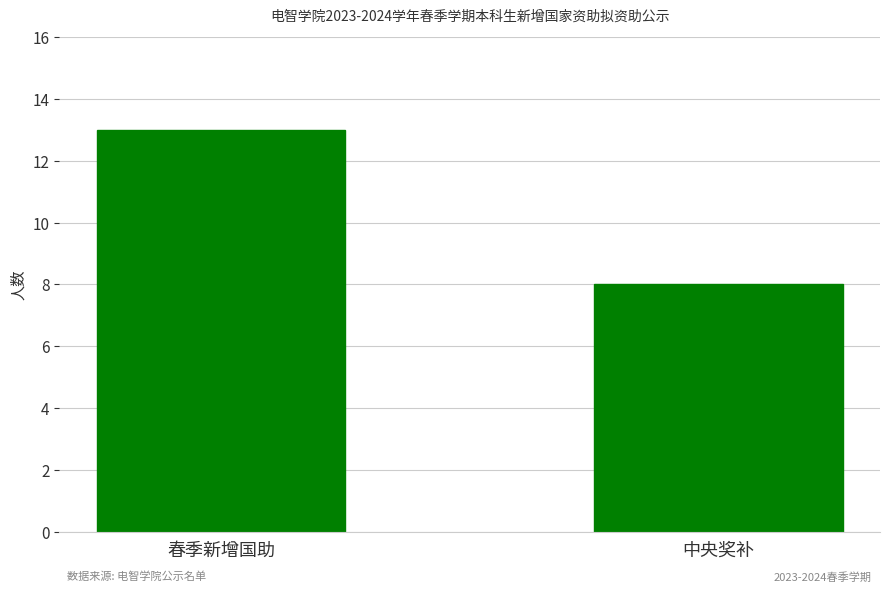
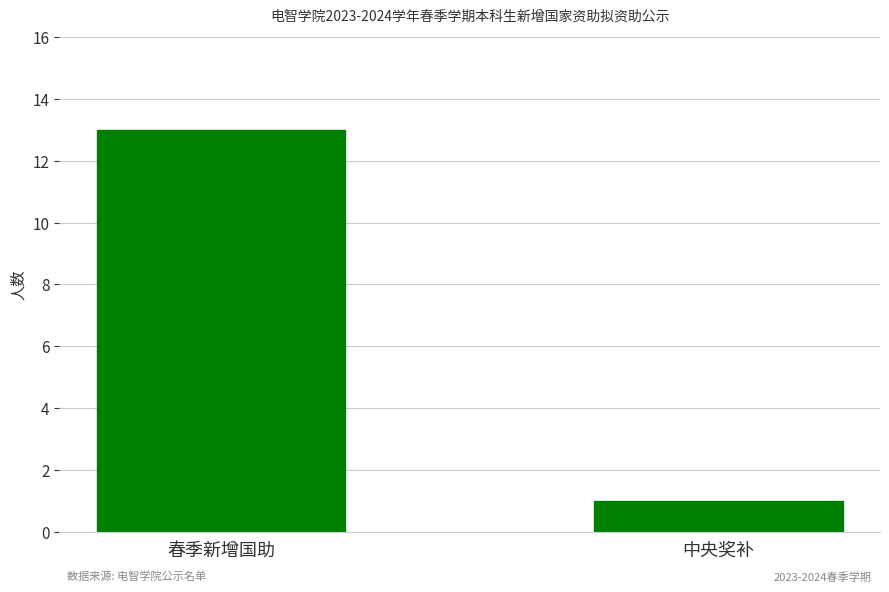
  {
    "春季新增国助": 13,
-   "中央奖补": 8
+   "中央奖补": 1
  }
